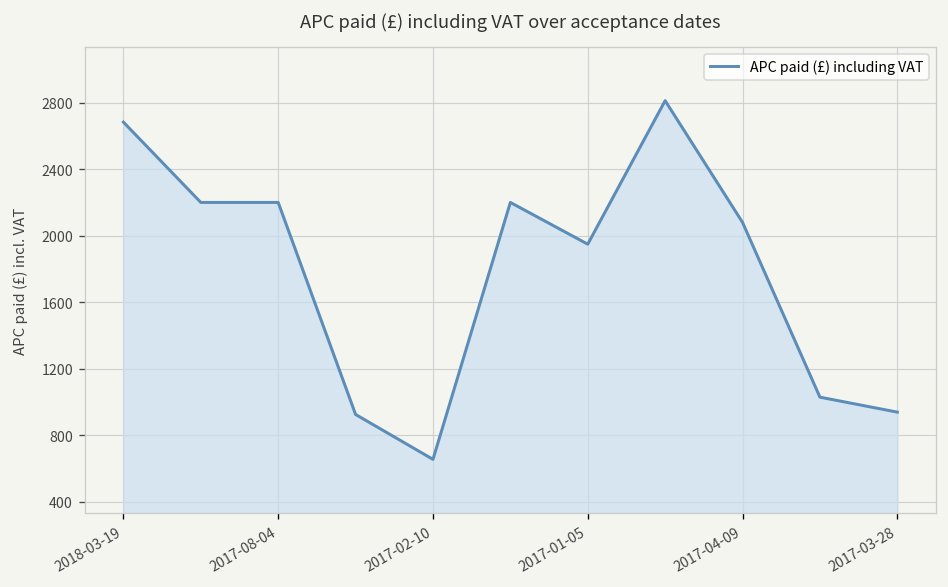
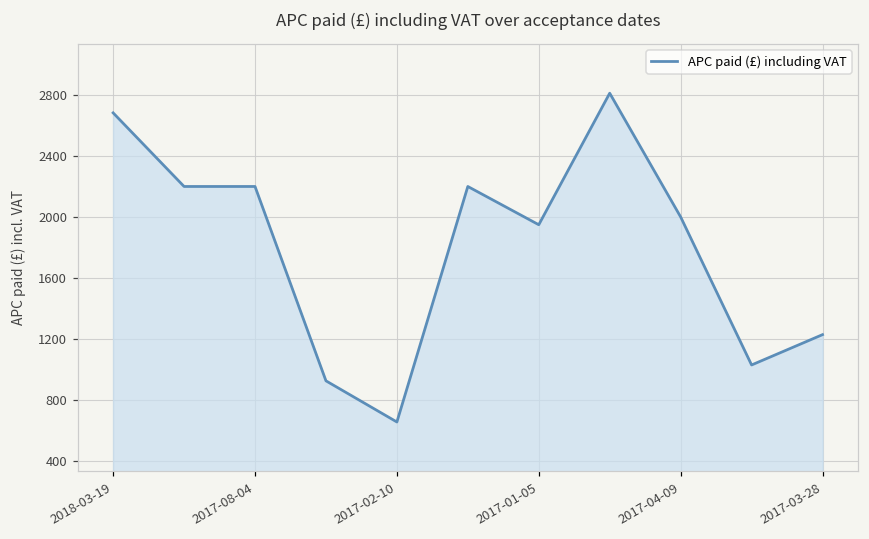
  {
    "2018-03-19": 2680,
    "2017-08-04": 2200,
    "2017-02-10": 660,
    "2017-01-05": 1950,
-   "2017-04-09": 2080,
-   "2017-03-28": 940
+   "2017-04-09": 2000,
+   "2017-03-28": 1230
  }
